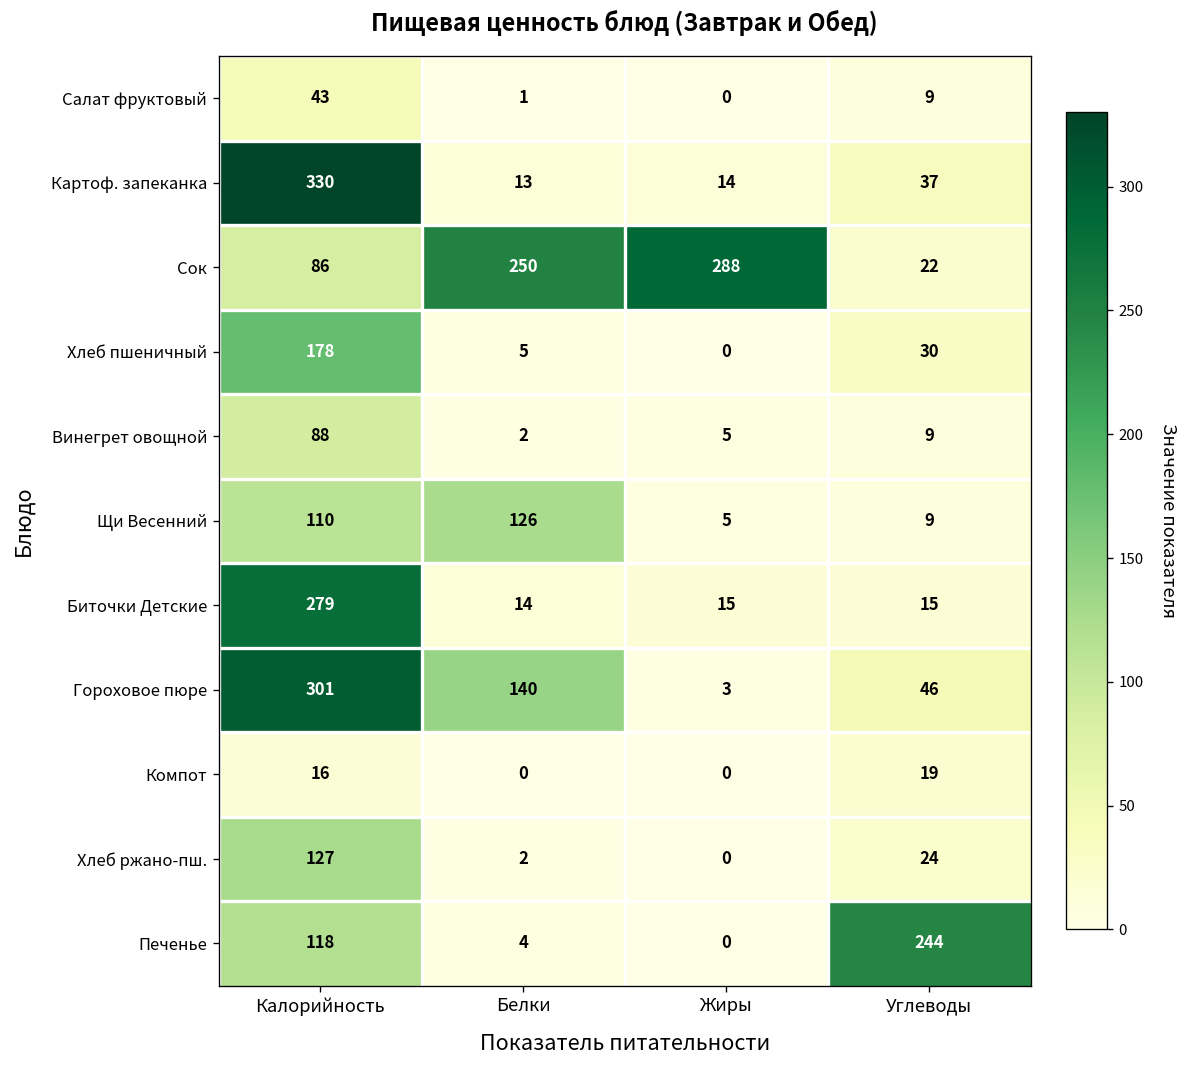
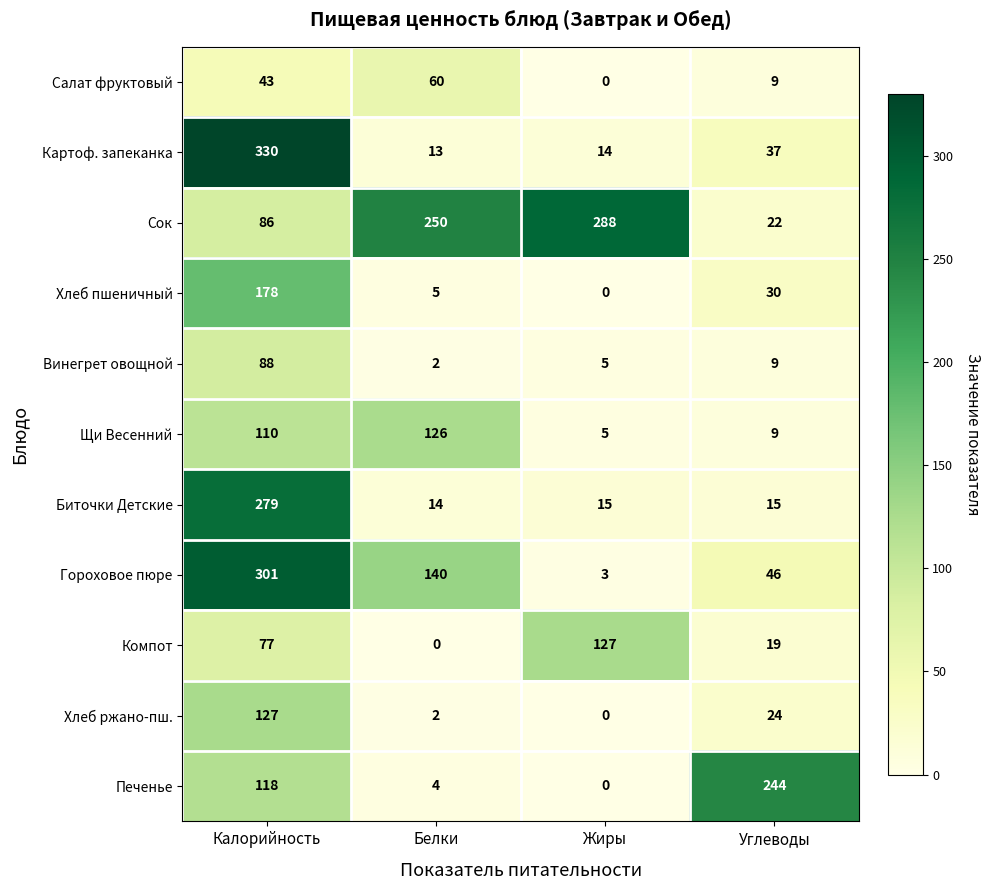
  {
    "Салат фруктовый": {
      "Калорийность": 43,
-     "Белки": 1,
+     "Белки": 60,
      "Жиры": 0,
      "Углеводы": 9
    },
    "Картоф. запеканка": {
      "Калорийность": 330,
      "Белки": 13,
      "Жиры": 14,
      "Углеводы": 37
    },
    "Сок": {
      "Калорийность": 86,
      "Белки": 250,
      "Жиры": 288,
      "Углеводы": 22
    },
    "Хлеб пшеничный": {
      "Калорийность": 178,
      "Белки": 5,
      "Жиры": 0,
      "Углеводы": 30
    },
    "Винегрет овощной": {
      "Калорийность": 88,
      "Белки": 2,
      "Жиры": 5,
      "Углеводы": 9
    },
    "Щи Весенний": {
      "Калорийность": 110,
      "Белки": 126,
      "Жиры": 5,
      "Углеводы": 9
    },
    "Биточки Детские": {
      "Калорийность": 279,
      "Белки": 14,
      "Жиры": 15,
      "Углеводы": 15
    },
    "Гороховое пюре": {
      "Калорийность": 301,
      "Белки": 140,
      "Жиры": 3,
      "Углеводы": 46
    },
    "Компот": {
-     "Калорийность": 16,
+     "Калорийность": 77,
      "Белки": 0,
-     "Жиры": 0,
+     "Жиры": 127,
      "Углеводы": 19
    },
    "Хлеб ржано-пш.": {
      "Калорийность": 127,
      "Белки": 2,
      "Жиры": 0,
      "Углеводы": 24
    },
    "Печенье": {
      "Калорийность": 118,
      "Белки": 4,
      "Жиры": 0,
      "Углеводы": 244
    }
  }
